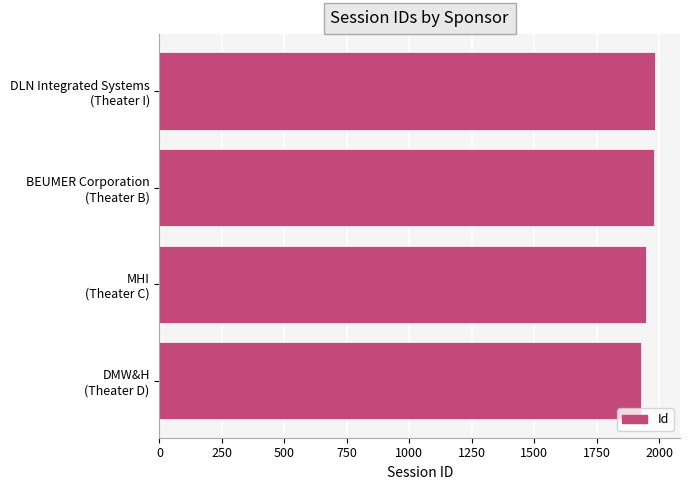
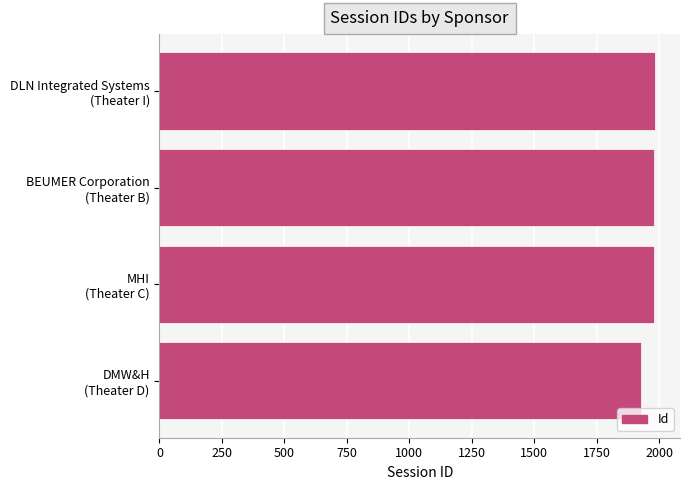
  {
    "DLN Integrated Systems (Theater I)": 1980,
    "BEUMER Corporation (Theater B)": 1980,
-   "MHI (Theater C)": 1950,
+   "MHI (Theater C)": 1980,
    "DMW&H (Theater D)": 1930
  }
